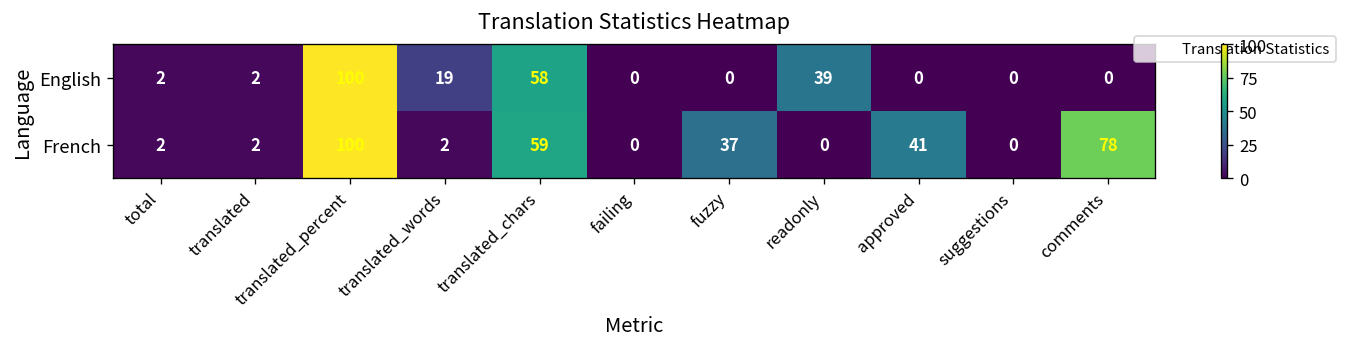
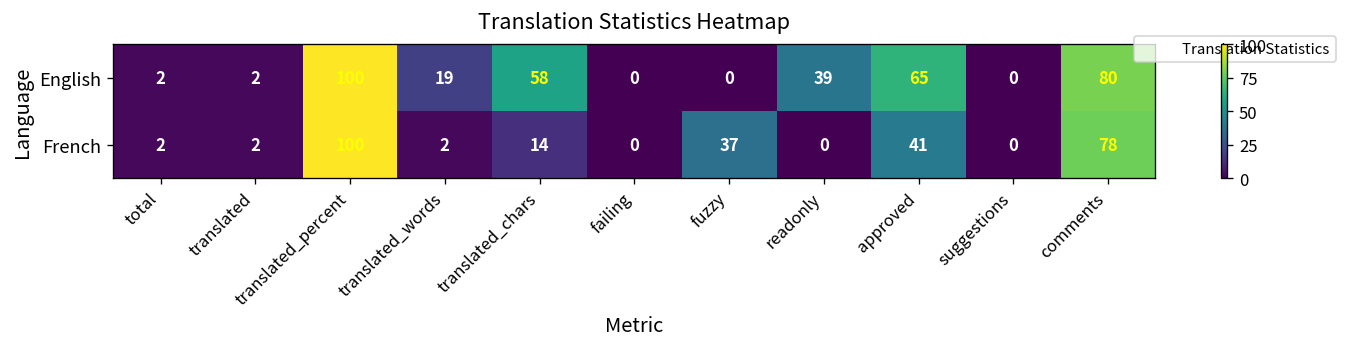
  {
    "English": {
      "total": 2,
      "translated": 2,
      "translated_words": 19,
      "translated_chars": 58,
      "failing": 0,
      "fuzzy": 0,
      "readonly": 39,
-     "approved": 0,
+     "approved": 65,
      "suggestions": 0,
-     "comments": 0
+     "comments": 80
    },
    "French": {
      "total": 2,
      "translated": 2,
      "translated_words": 2,
-     "translated_chars": 59,
+     "translated_chars": 14,
      "failing": 0,
      "fuzzy": 37,
      "readonly": 0,
      "approved": 41,
      "suggestions": 0,
      "comments": 78
    }
  }
